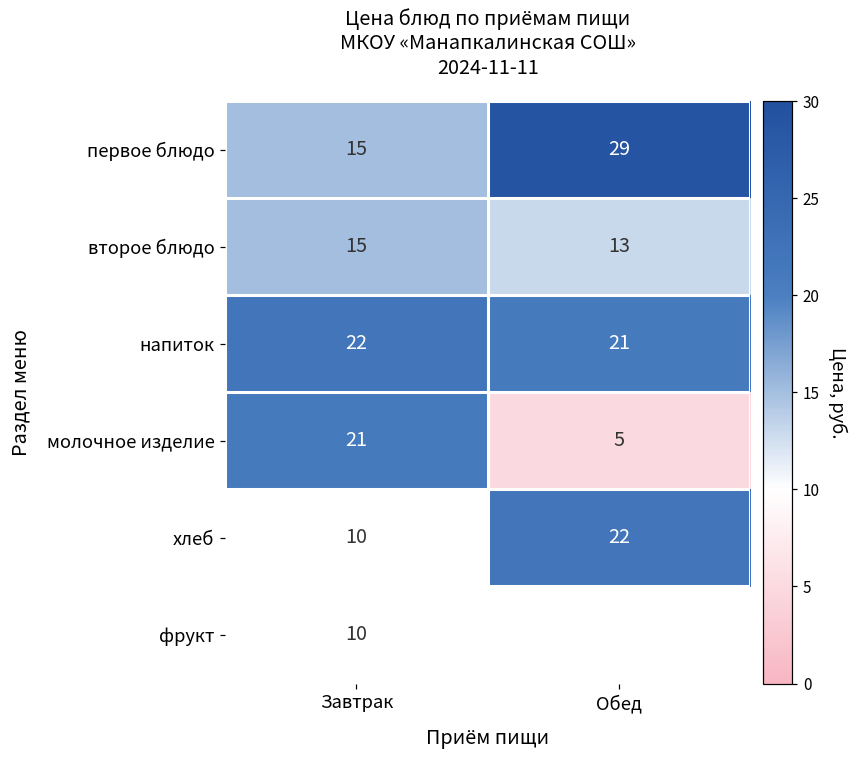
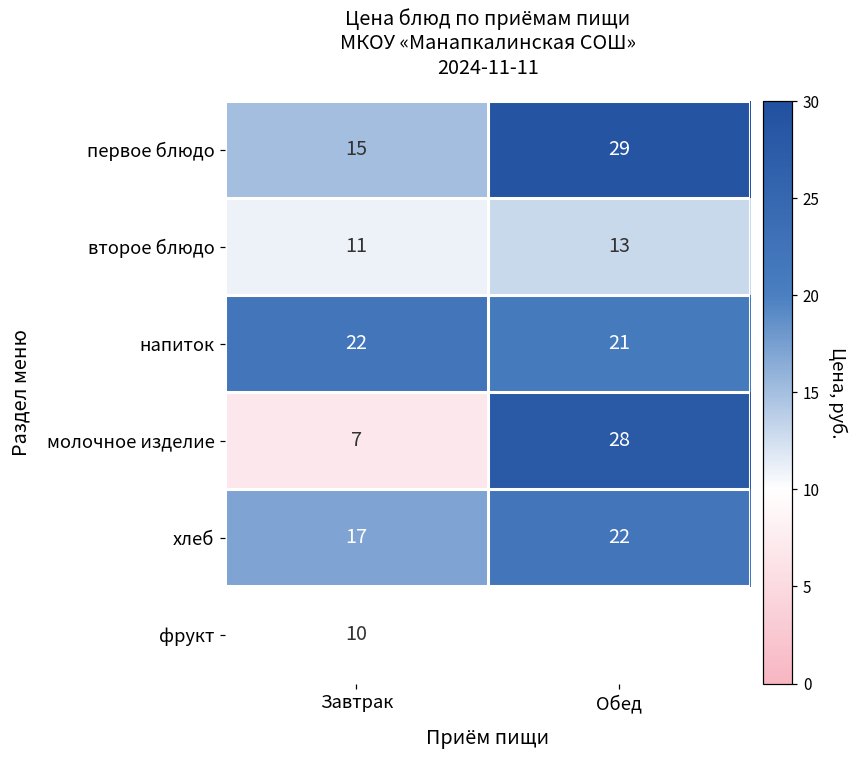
  {
    "первое блюдо": {
      "Завтрак": 15,
      "Обед": 29
    },
    "второе блюдо": {
-     "Завтрак": 15,
+     "Завтрак": 11,
      "Обед": 13
    },
    "напиток": {
      "Завтрак": 22,
      "Обед": 21
    },
    "молочное изделие": {
-     "Завтрак": 21,
-     "Обед": 5
+     "Завтрак": 7,
+     "Обед": 28
    },
    "хлеб": {
-     "Завтрак": 10,
+     "Завтрак": 17,
      "Обед": 22
    },
    "фрукт": {
      "Завтрак": 10
    }
  }
